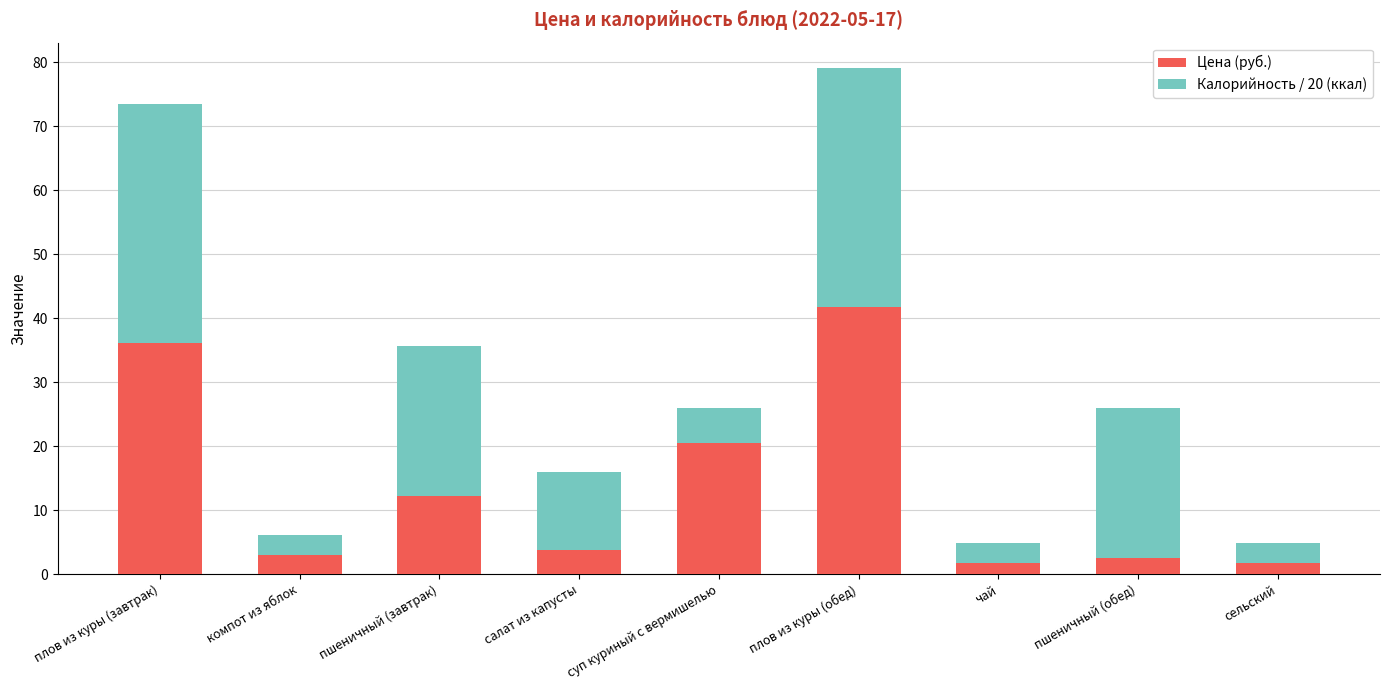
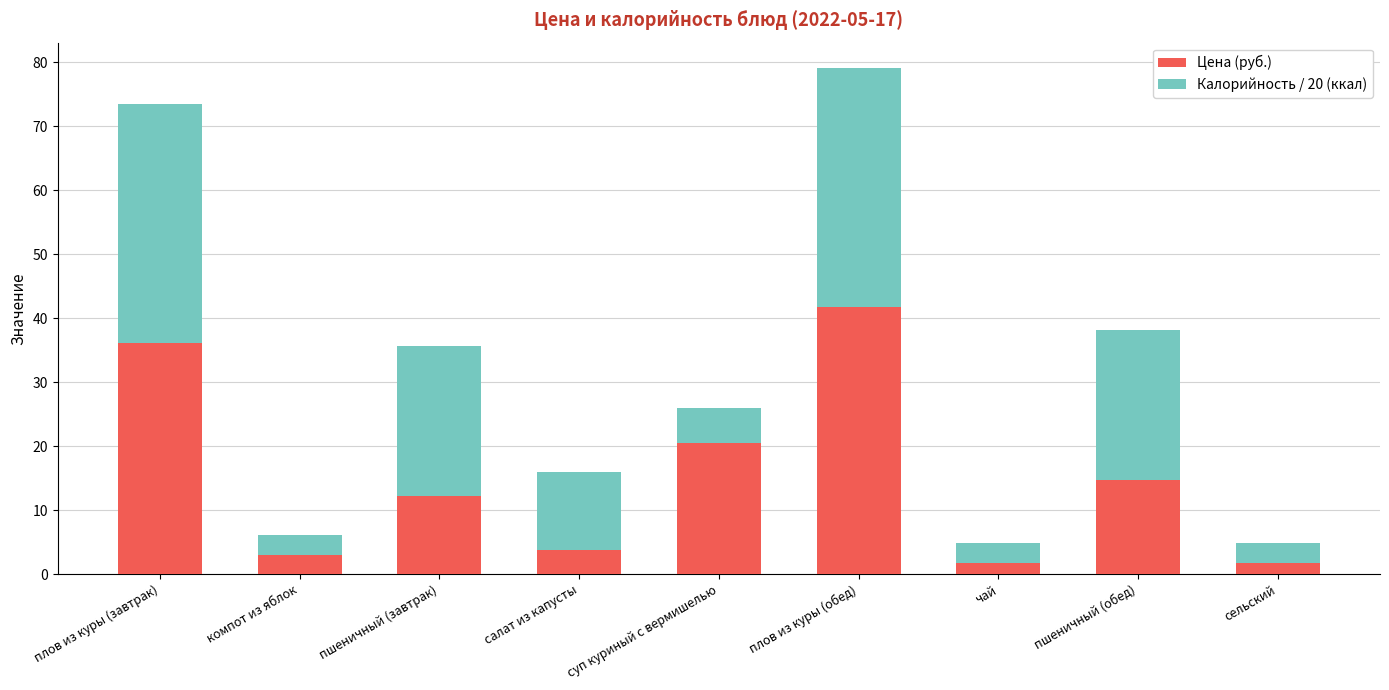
  {
    "Цена (руб.)": {
      "плов из куры (завтрак)": 36,
      "компот из яблок": 3,
      "пшеничный (завтрак)": 12,
      "салат из капусты": 4,
      "суп куриный с вермишелью": 21,
      "плов из куры (обед)": 42,
      "чай": 2,
-     "пшеничный (обед)": 3,
+     "пшеничный (обед)": 15,
      "сельский": 2
    },
    "Калорийность / 20 (ккал)": {
      "плов из куры (завтрак)": 37,
      "компот из яблок": 3,
      "пшеничный (завтрак)": 23,
      "салат из капусты": 12,
      "суп куриный с вермишелью": 5,
      "плов из куры (обед)": 37,
      "чай": 3,
      "пшеничный (обед)": 23,
      "сельский": 3
    }
  }
